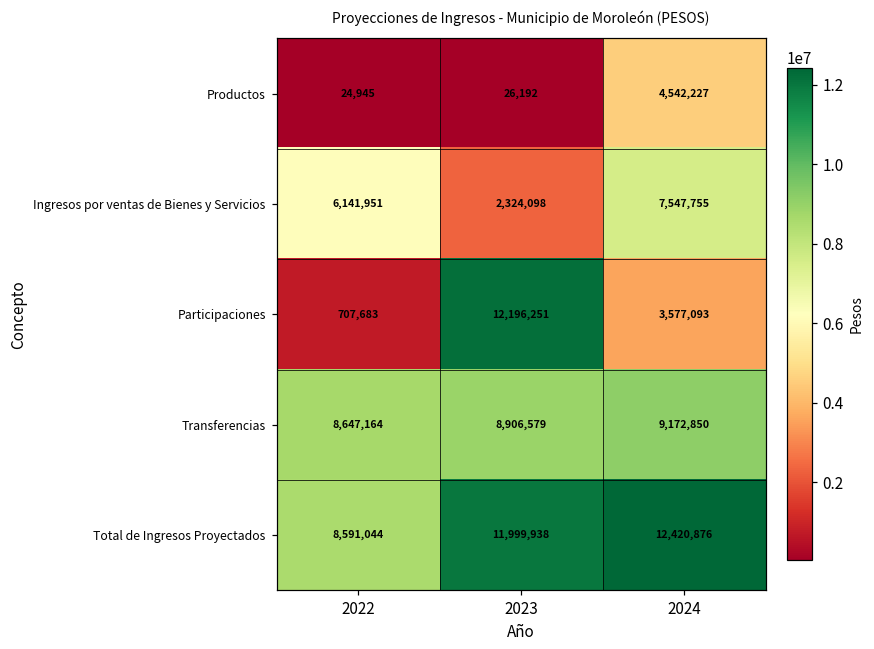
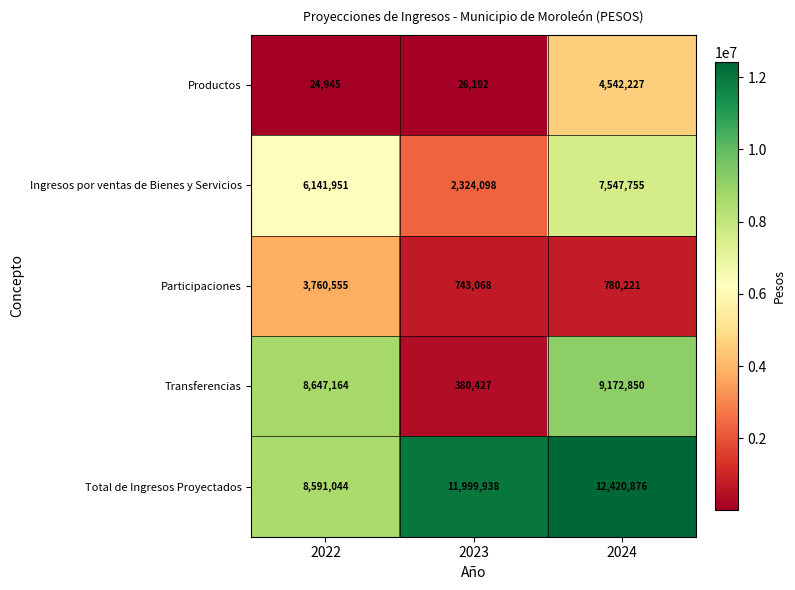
  {
    "Productos": {
      "2022": "24,945",
      "2023": "26,192",
      "2024": "4,542,227"
    },
    "Ingresos por ventas de Bienes y Servicios": {
      "2022": "6,141,951",
      "2023": "2,324,098",
      "2024": "7,547,755"
    },
    "Participaciones": {
-     "2022": "707,683",
-     "2023": "12,196,251",
-     "2024": "3,577,093"
+     "2022": "3,760,555",
+     "2023": "743,068",
+     "2024": "780,221"
    },
    "Transferencias": {
      "2022": "8,647,164",
-     "2023": "8,906,579",
+     "2023": "380,427",
      "2024": "9,172,850"
    },
    "Total de Ingresos Proyectados": {
      "2022": "8,591,044",
      "2023": "11,999,938",
      "2024": "12,420,876"
    }
  }
